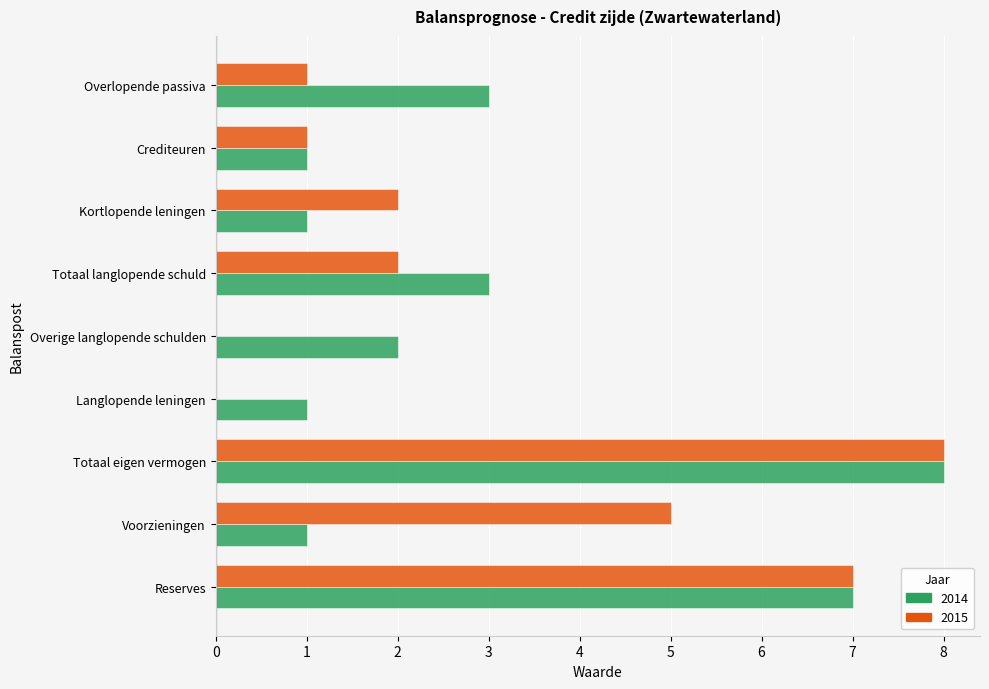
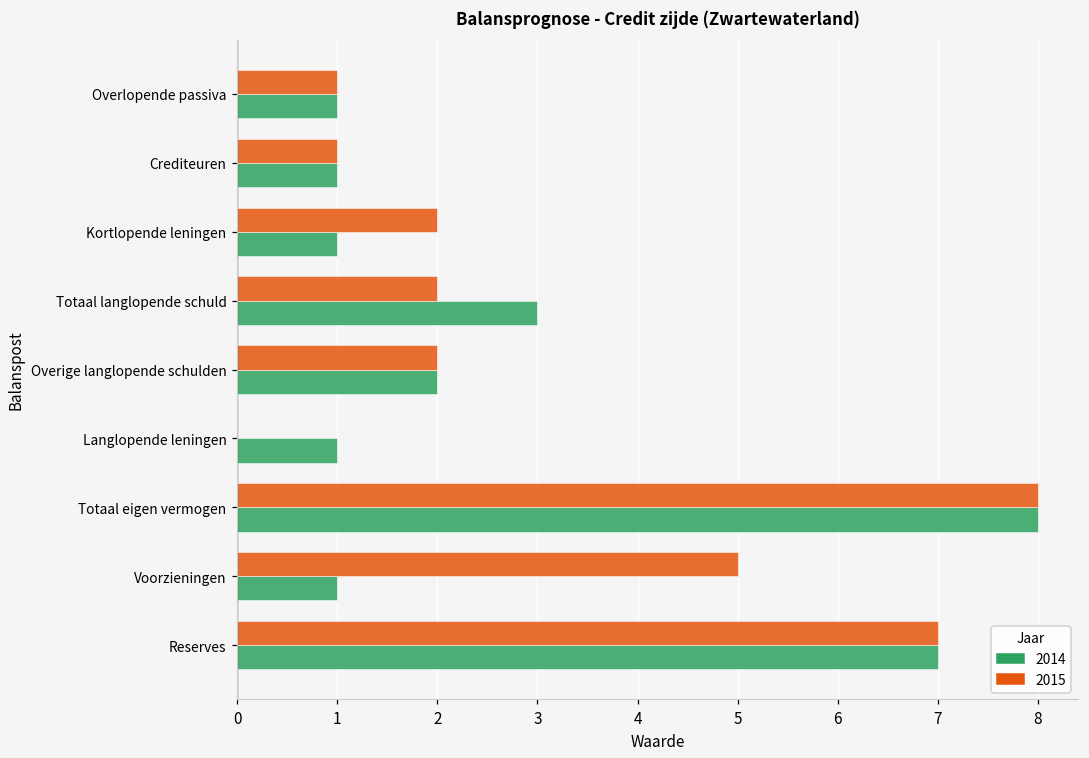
  {
    "2014": {
-     "Overlopende passiva": 3,
+     "Overlopende passiva": 1,
      "Crediteuren": 1,
      "Kortlopende leningen": 1,
      "Totaal langlopende schuld": 3,
      "Overige langlopende schulden": 2,
      "Langlopende leningen": 1,
      "Totaal eigen vermogen": 8,
      "Voorzieningen": 1,
      "Reserves": 7
    },
    "2015": {
      "Overlopende passiva": 1,
      "Crediteuren": 1,
      "Kortlopende leningen": 2,
      "Totaal langlopende schuld": 2,
-     "Overige langlopende schulden": 0,
+     "Overige langlopende schulden": 2,
      "Langlopende leningen": 0,
      "Totaal eigen vermogen": 8,
      "Voorzieningen": 5,
      "Reserves": 7
    }
  }
